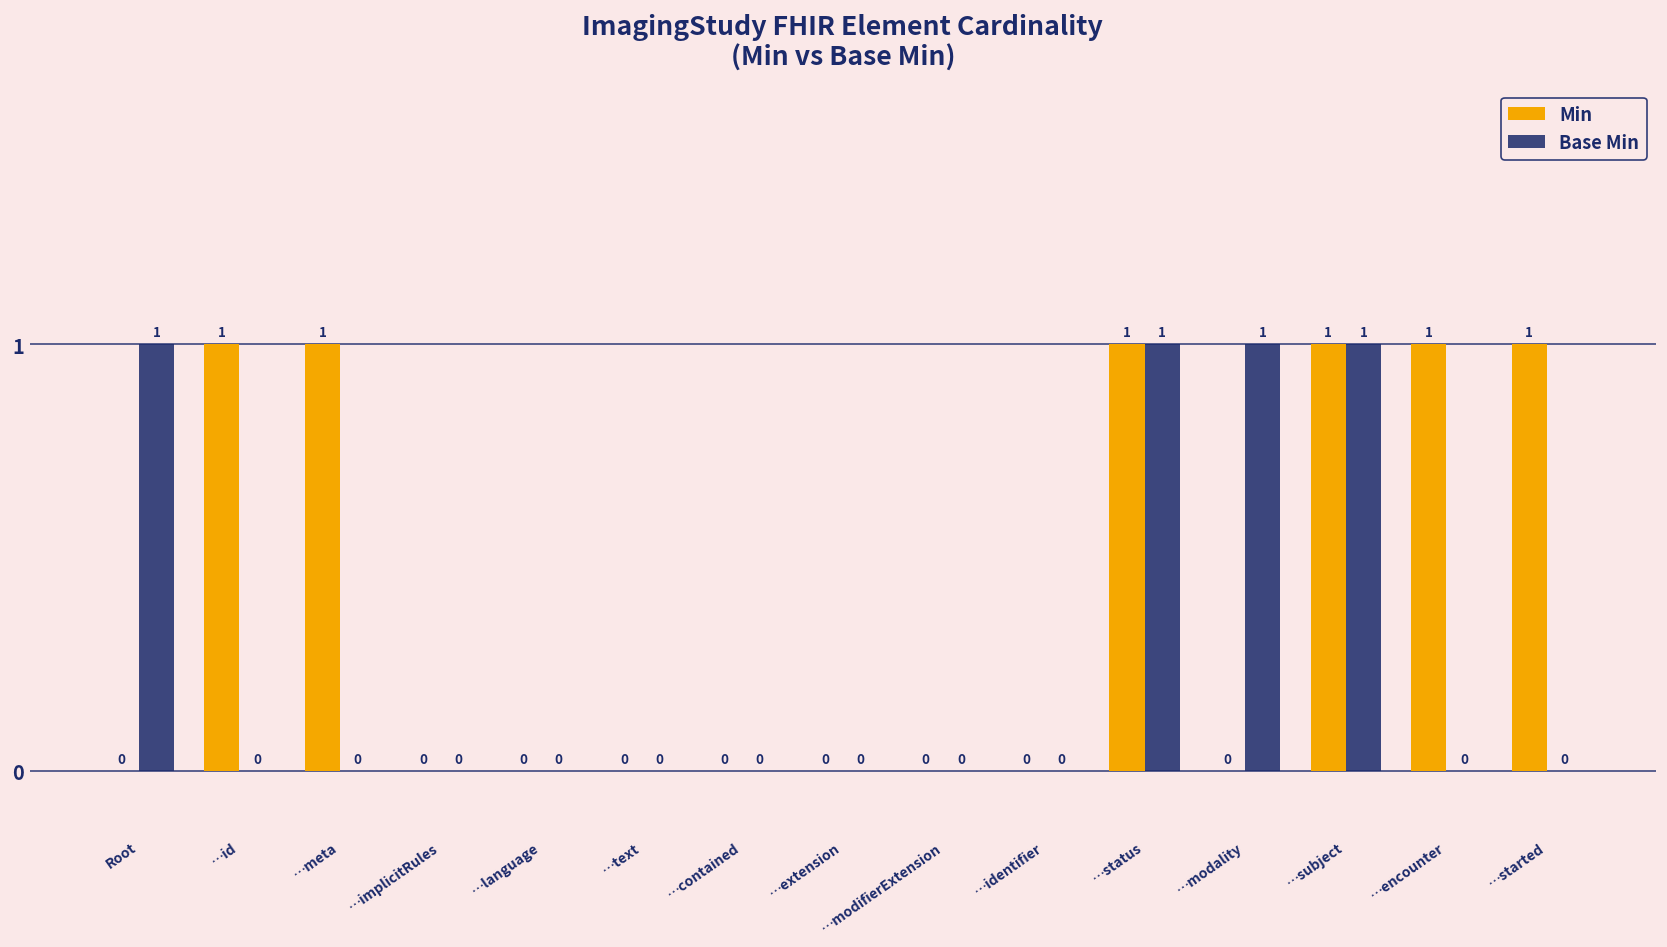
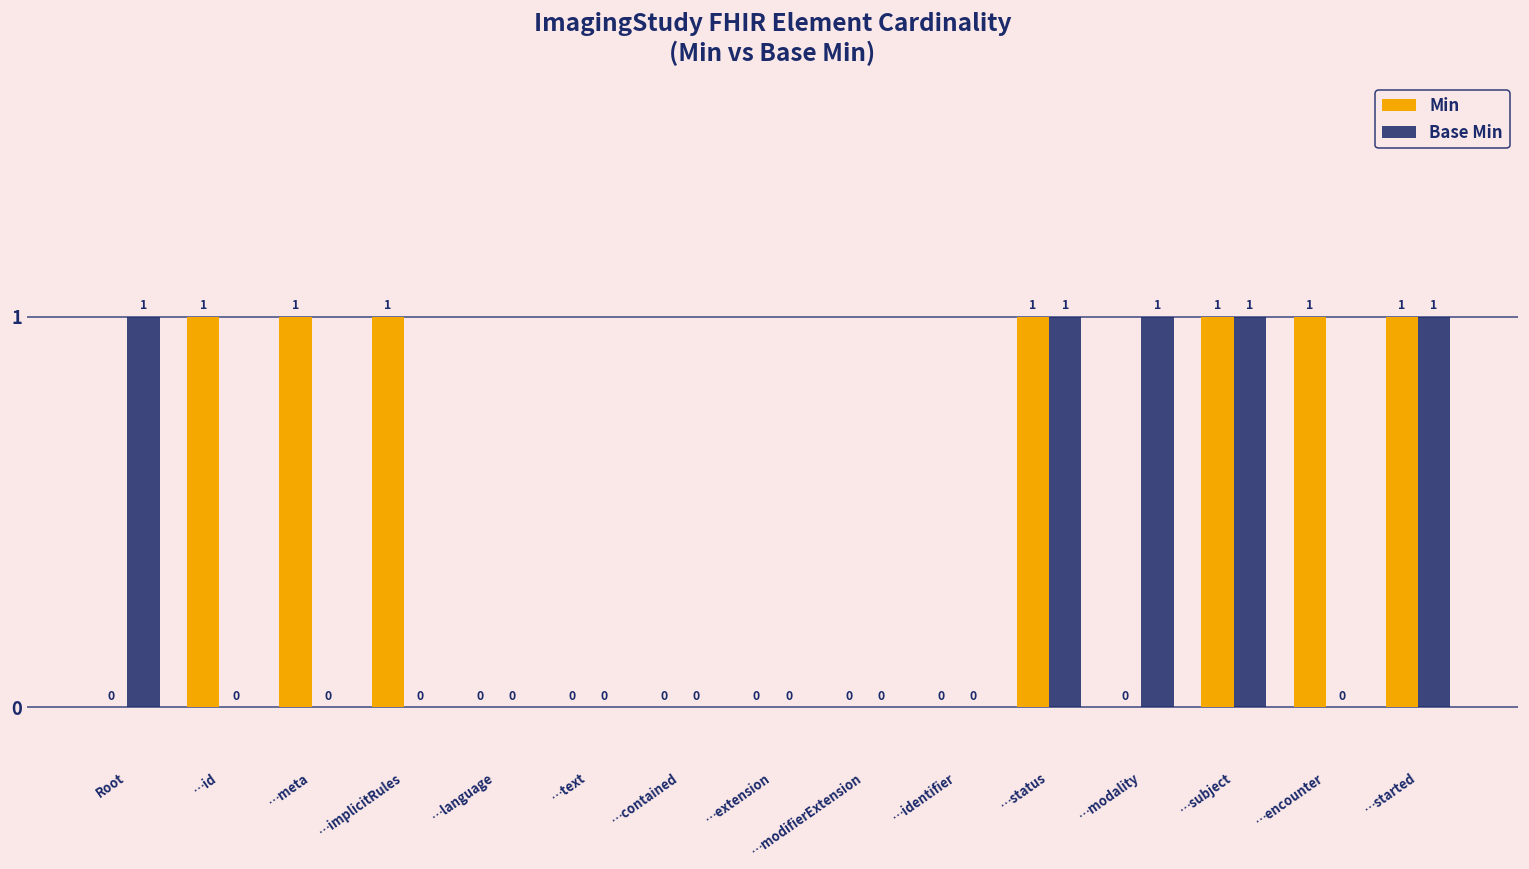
  {
    "Min": {
      "Root": 0,
      "…id": 1,
      "…meta": 1,
-     "…implicitRules": 0,
+     "…implicitRules": 1,
      "…language": 0,
      "…text": 0,
      "…contained": 0,
      "…extension": 0,
      "…modifierExtension": 0,
      "…identifier": 0,
      "…status": 1,
      "…modality": 0,
      "…subject": 1,
      "…encounter": 1,
      "…started": 1
    },
    "Base Min": {
      "Root": 1,
      "…id": 0,
      "…meta": 0,
      "…implicitRules": 0,
      "…language": 0,
      "…text": 0,
      "…contained": 0,
      "…extension": 0,
      "…modifierExtension": 0,
      "…identifier": 0,
      "…status": 1,
      "…modality": 1,
      "…subject": 1,
      "…encounter": 0,
-     "…started": 0
+     "…started": 1
    }
  }
